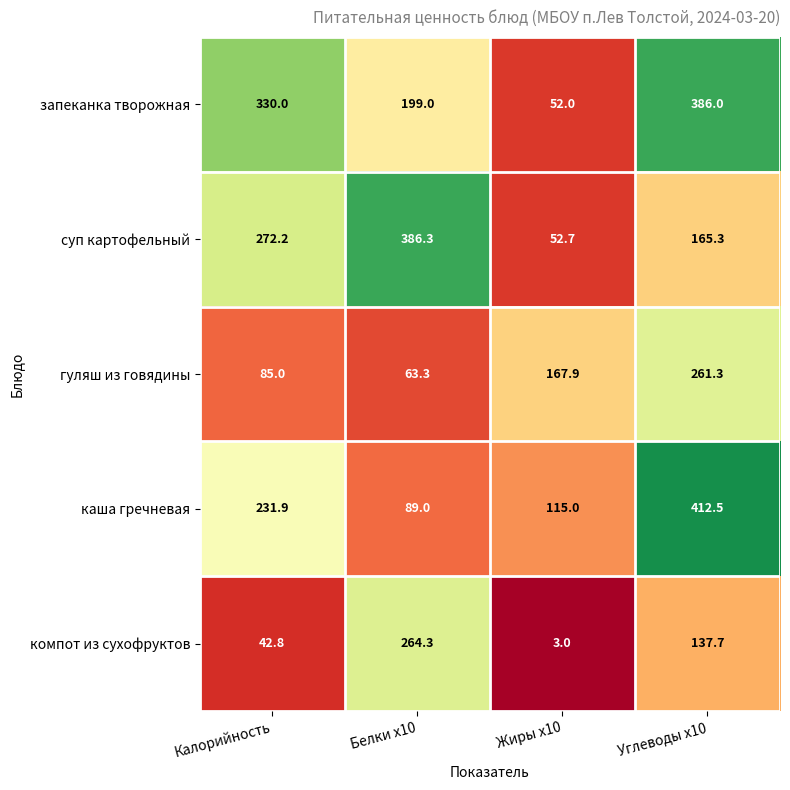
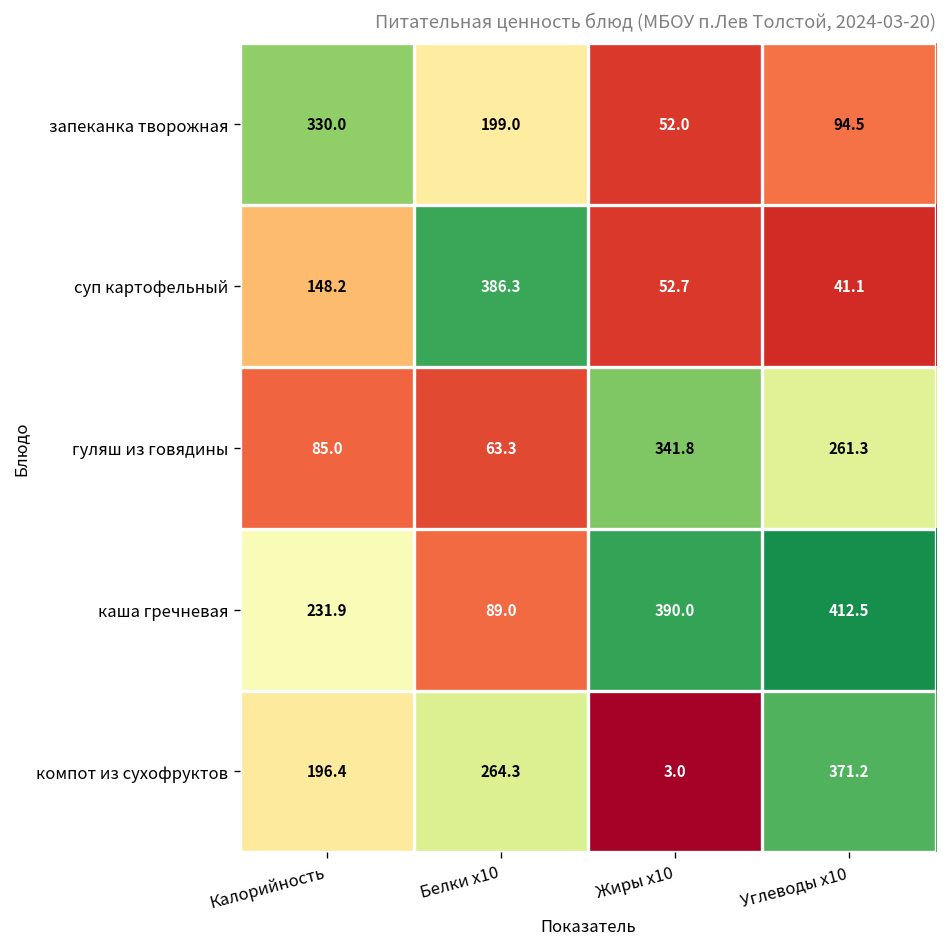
  {
    "запеканка творожная": {
      "Калорийность": 330.0,
      "Белки x10": 199.0,
      "Жиры x10": 52.0,
-     "Углеводы x10": 386.0
+     "Углеводы x10": 94.5
    },
    "суп картофельный": {
-     "Калорийность": 272.2,
+     "Калорийность": 148.2,
      "Белки x10": 386.3,
      "Жиры x10": 52.7,
-     "Углеводы x10": 165.3
+     "Углеводы x10": 41.1
    },
    "гуляш из говядины": {
      "Калорийность": 85.0,
      "Белки x10": 63.3,
-     "Жиры x10": 167.9,
+     "Жиры x10": 341.8,
      "Углеводы x10": 261.3
    },
    "каша гречневая": {
      "Калорийность": 231.9,
      "Белки x10": 89.0,
-     "Жиры x10": 115.0,
+     "Жиры x10": 390.0,
      "Углеводы x10": 412.5
    },
    "компот из сухофруктов": {
-     "Калорийность": 42.8,
+     "Калорийность": 196.4,
      "Белки x10": 264.3,
      "Жиры x10": 3.0,
-     "Углеводы x10": 137.7
+     "Углеводы x10": 371.2
    }
  }
